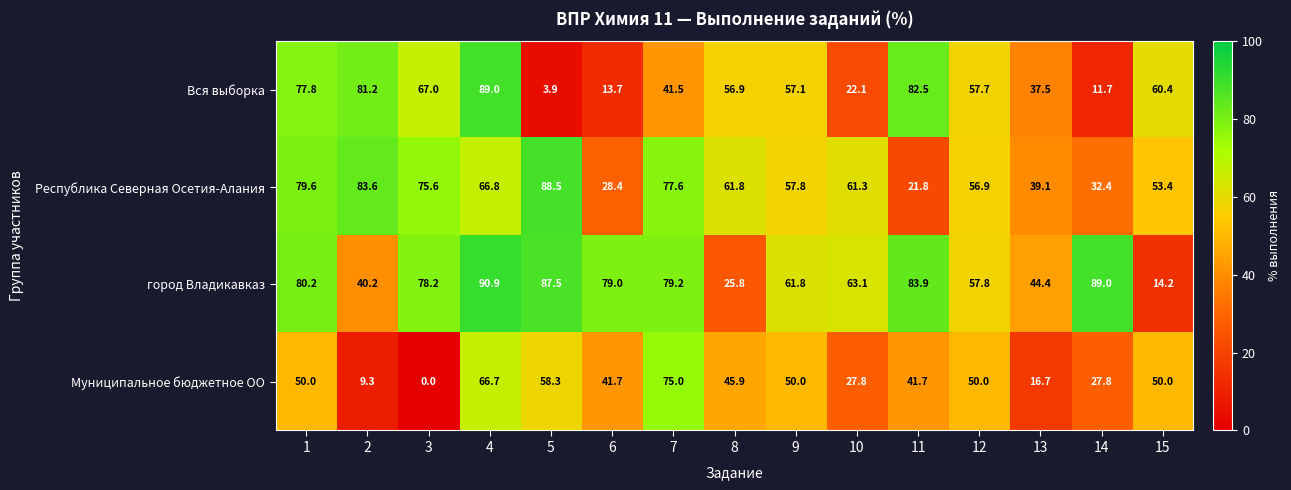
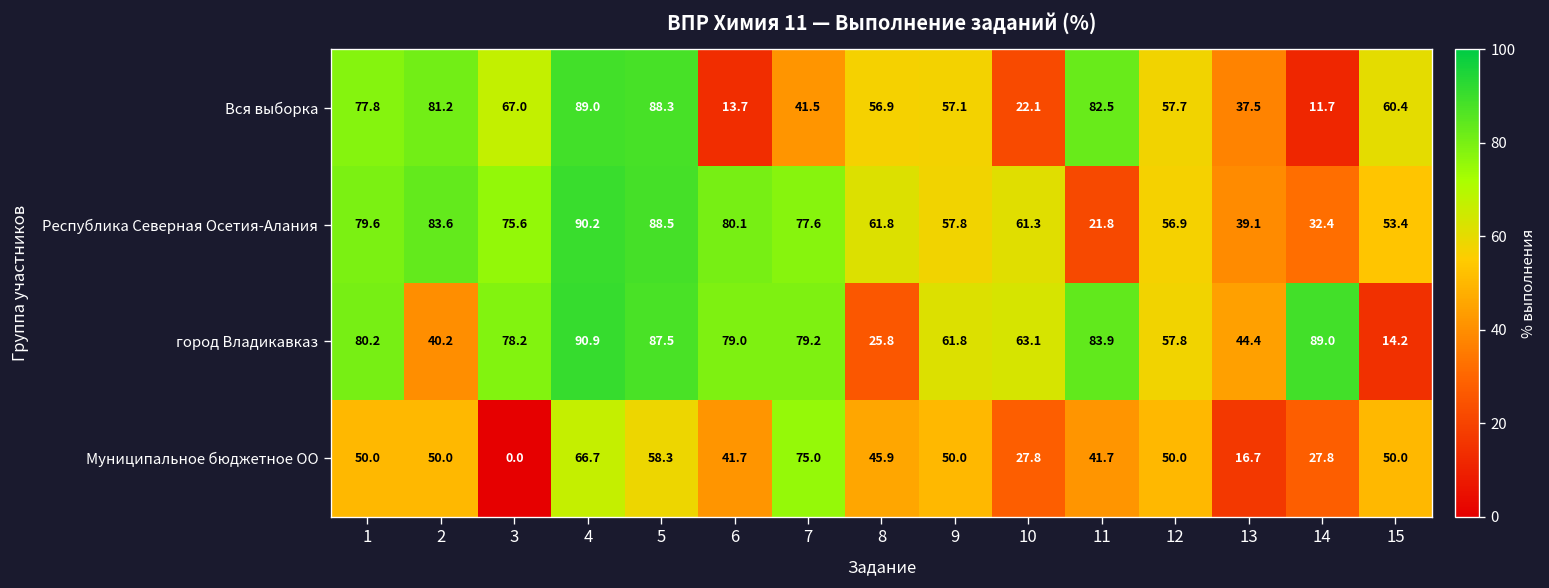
  {
    "Вся выборка": {
      "1": 77.8,
      "2": 81.2,
      "3": 67.0,
      "4": 89.0,
-     "5": 3.9,
+     "5": 88.3,
      "6": 13.7,
      "7": 41.5,
      "8": 56.9,
      "9": 57.1,
      "10": 22.1,
      "11": 82.5,
      "12": 57.7,
      "13": 37.5,
      "14": 11.7,
      "15": 60.4
    },
    "Республика Северная Осетия-Алания": {
      "1": 79.6,
      "2": 83.6,
      "3": 75.6,
-     "4": 66.8,
+     "4": 90.2,
      "5": 88.5,
-     "6": 28.4,
+     "6": 80.1,
      "7": 77.6,
      "8": 61.8,
      "9": 57.8,
      "10": 61.3,
      "11": 21.8,
      "12": 56.9,
      "13": 39.1,
      "14": 32.4,
      "15": 53.4
    },
    "город Владикавказ": {
      "1": 80.2,
      "2": 40.2,
      "3": 78.2,
      "4": 90.9,
      "5": 87.5,
      "6": 79.0,
      "7": 79.2,
      "8": 25.8,
      "9": 61.8,
      "10": 63.1,
      "11": 83.9,
      "12": 57.8,
      "13": 44.4,
      "14": 89.0,
      "15": 14.2
    },
    "Муниципальное бюджетное ОО": {
      "1": 50.0,
-     "2": 9.3,
+     "2": 50.0,
      "3": 0.0,
      "4": 66.7,
      "5": 58.3,
      "6": 41.7,
      "7": 75.0,
      "8": 45.9,
      "9": 50.0,
      "10": 27.8,
      "11": 41.7,
      "12": 50.0,
      "13": 16.7,
      "14": 27.8,
      "15": 50.0
    }
  }
